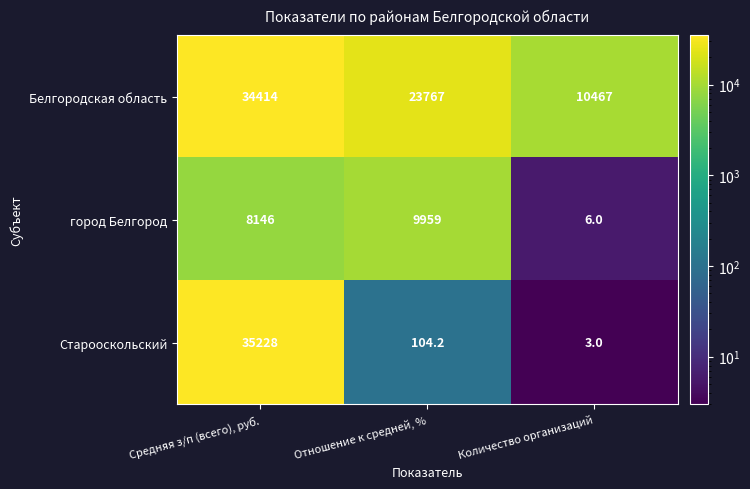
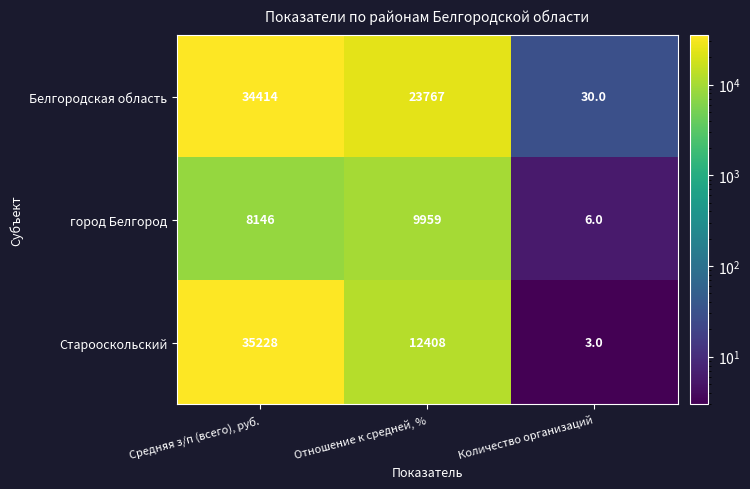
  {
    "Белгородская область": {
      "Средняя з/п (всего), руб.": 34414,
      "Отношение к средней, %": 23767,
-     "Количество организаций": 10467
+     "Количество организаций": 30.0
    },
    "город Белгород": {
      "Средняя з/п (всего), руб.": 8146,
      "Отношение к средней, %": 9959,
      "Количество организаций": 6.0
    },
    "Старооскольский": {
      "Средняя з/п (всего), руб.": 35228,
-     "Отношение к средней, %": 104.2,
+     "Отношение к средней, %": 12408,
      "Количество организаций": 3.0
    }
  }
